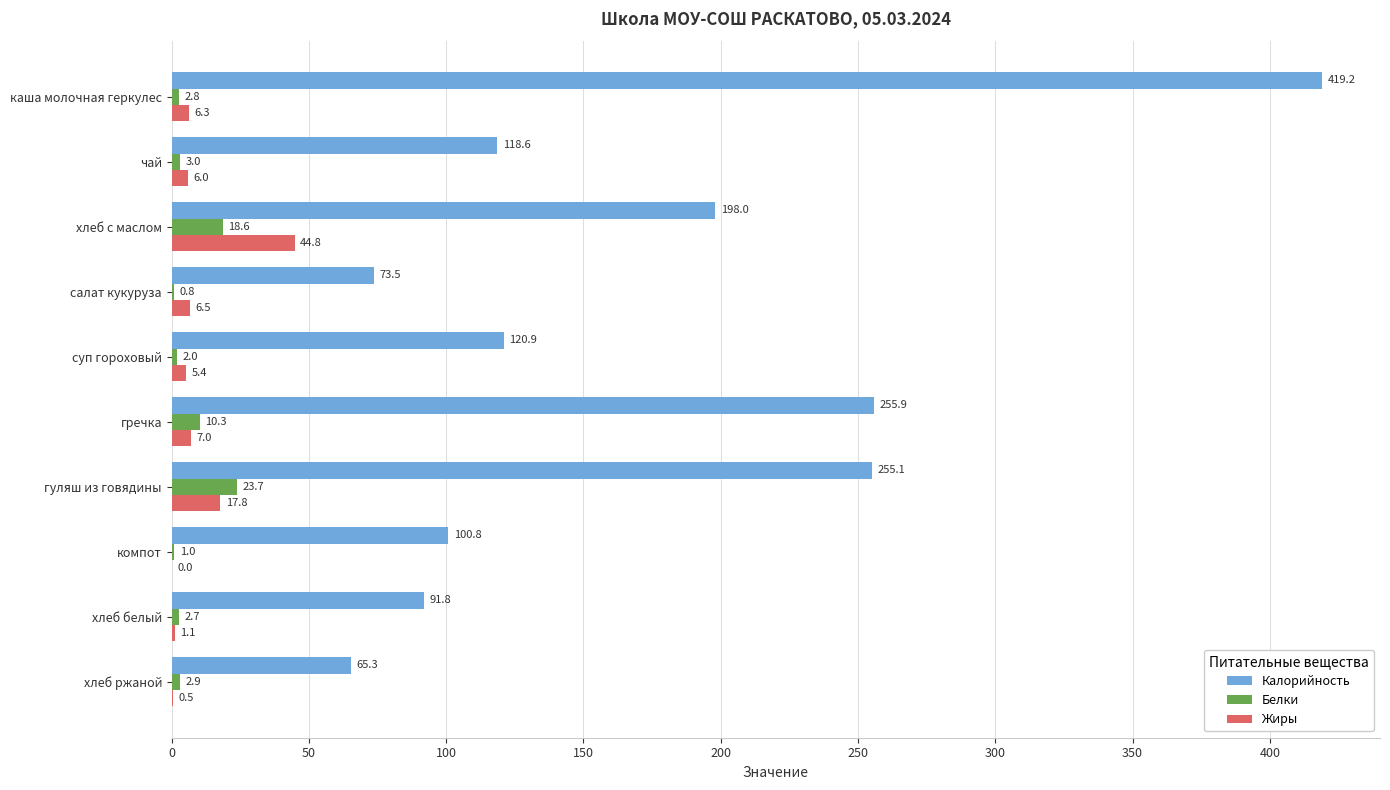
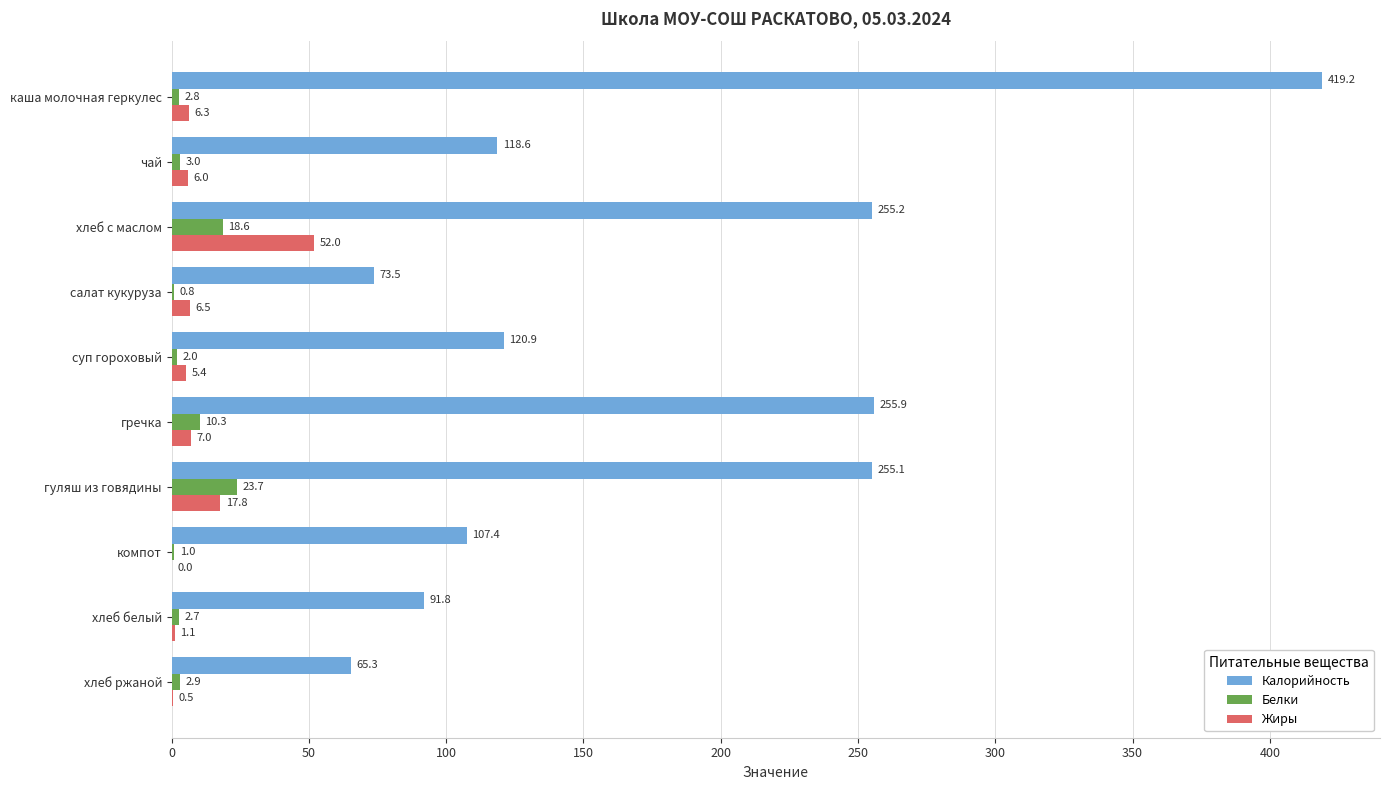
  {
    "Калорийность": {
      "каша молочная геркулес": 419.2,
      "чай": 118.6,
-     "хлеб с маслом": 198.0,
+     "хлеб с маслом": 255.2,
      "салат кукуруза": 73.5,
      "суп гороховый": 120.9,
      "гречка": 255.9,
      "гуляш из говядины": 255.1,
-     "компот": 100.8,
+     "компот": 107.4,
      "хлеб белый": 91.8,
      "хлеб ржаной": 65.3
    },
    "Белки": {
      "каша молочная геркулес": 2.8,
      "чай": 3.0,
      "хлеб с маслом": 18.6,
      "салат кукуруза": 0.8,
      "суп гороховый": 2.0,
      "гречка": 10.3,
      "гуляш из говядины": 23.7,
      "компот": 1.0,
      "хлеб белый": 2.7,
      "хлеб ржаной": 2.9
    },
    "Жиры": {
      "каша молочная геркулес": 6.3,
      "чай": 6.0,
-     "хлеб с маслом": 44.8,
+     "хлеб с маслом": 52.0,
      "салат кукуруза": 6.5,
      "суп гороховый": 5.4,
      "гречка": 7.0,
      "гуляш из говядины": 17.8,
      "компот": 0.0,
      "хлеб белый": 1.1,
      "хлеб ржаной": 0.5
    }
  }
